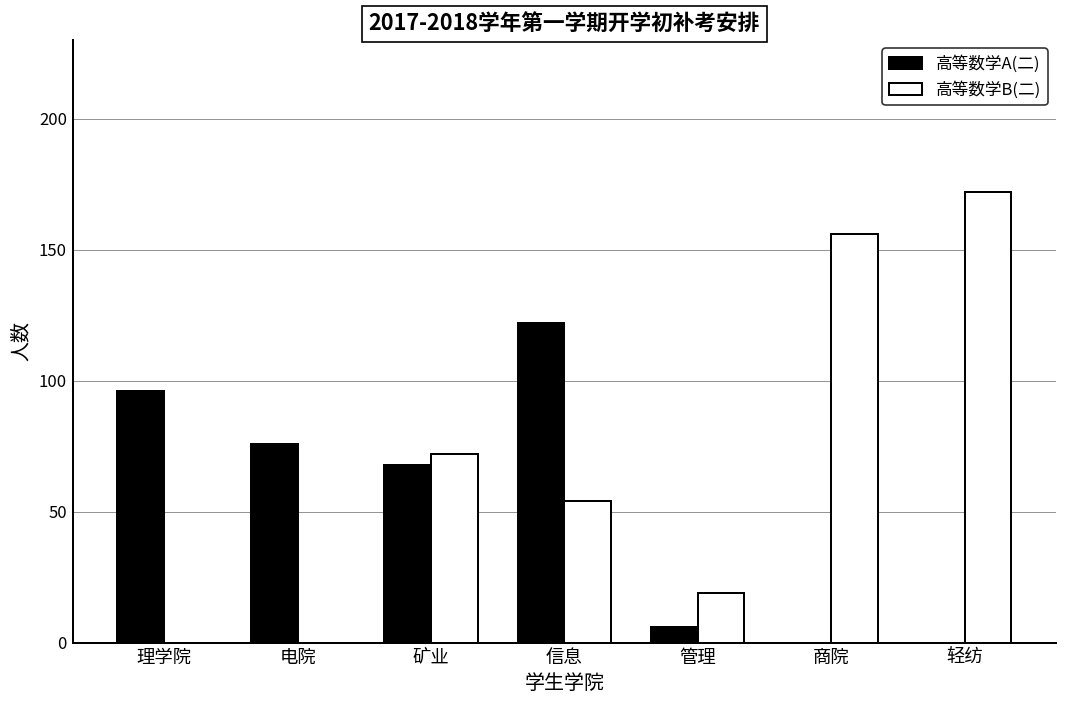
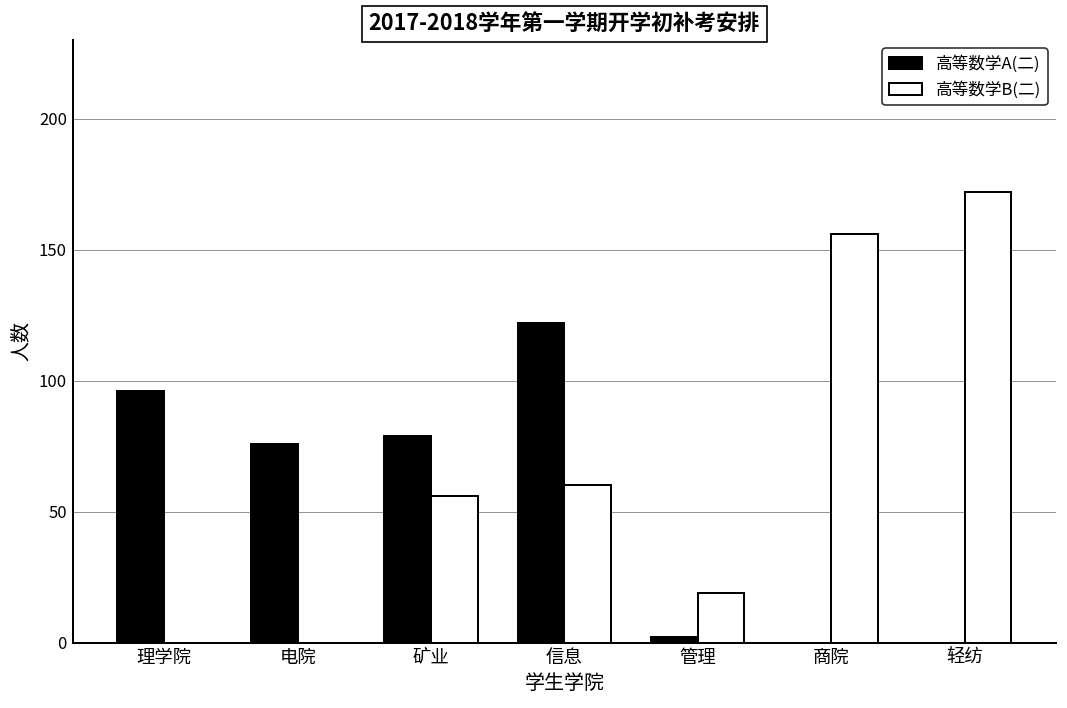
  {
    "高等数学A(二)": {
      "理学院": 96,
      "电院": 76,
-     "矿业": 68,
+     "矿业": 79,
      "信息": 122,
-     "管理": 6,
+     "管理": 2,
      "商院": 0,
      "轻纺": 0
    },
    "高等数学B(二)": {
      "理学院": 0,
      "电院": 0,
-     "矿业": 72,
-     "信息": 54,
+     "矿业": 56,
+     "信息": 60,
      "管理": 19,
      "商院": 156,
      "轻纺": 172
    }
  }
